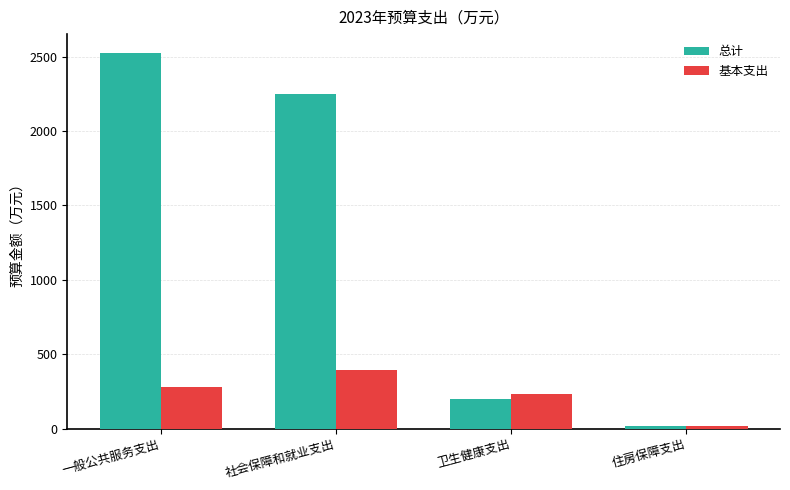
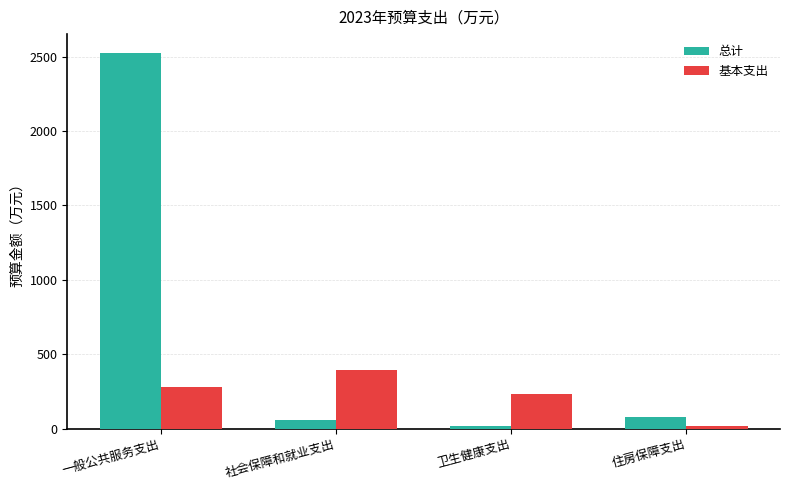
  {
    "总计": {
      "一般公共服务支出": 2530,
-     "社会保障和就业支出": 2250,
-     "卫生健康支出": 200,
-     "住房保障支出": 20
+     "社会保障和就业支出": 60,
+     "卫生健康支出": 20,
+     "住房保障支出": 80
    },
    "基本支出": {
      "一般公共服务支出": 280,
      "社会保障和就业支出": 390,
      "卫生健康支出": 240,
      "住房保障支出": 20
    }
  }
